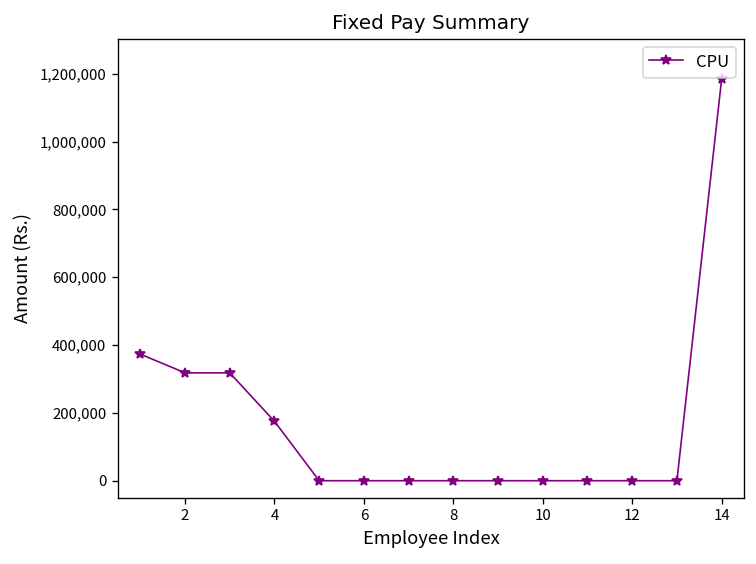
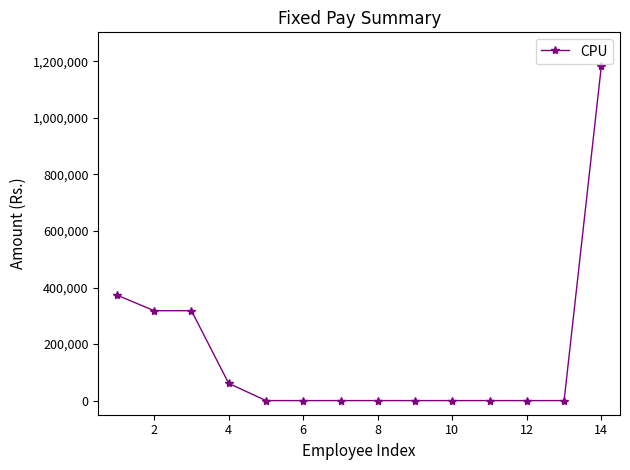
  {
    "2": "320,000",
-   "4": "180,000",
+   "4": "60,000",
    "6": "0",
    "8": "0",
    "10": "0",
    "12": "0",
    "14": "1,180,000"
  }
